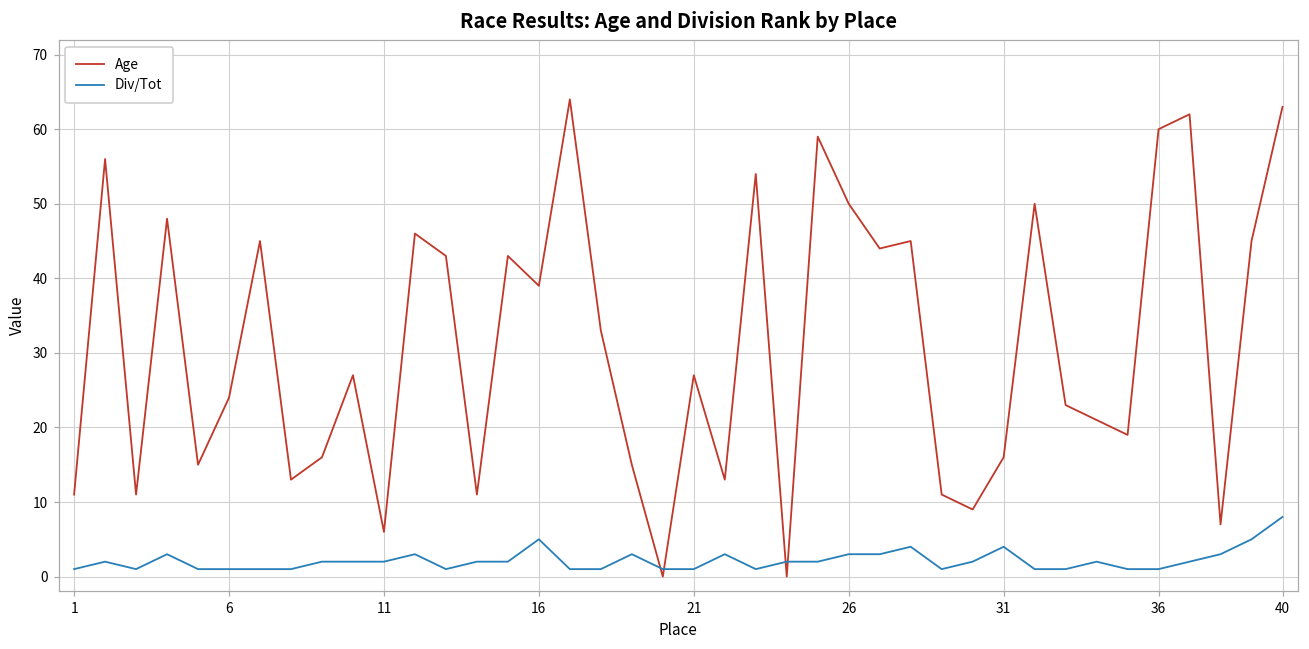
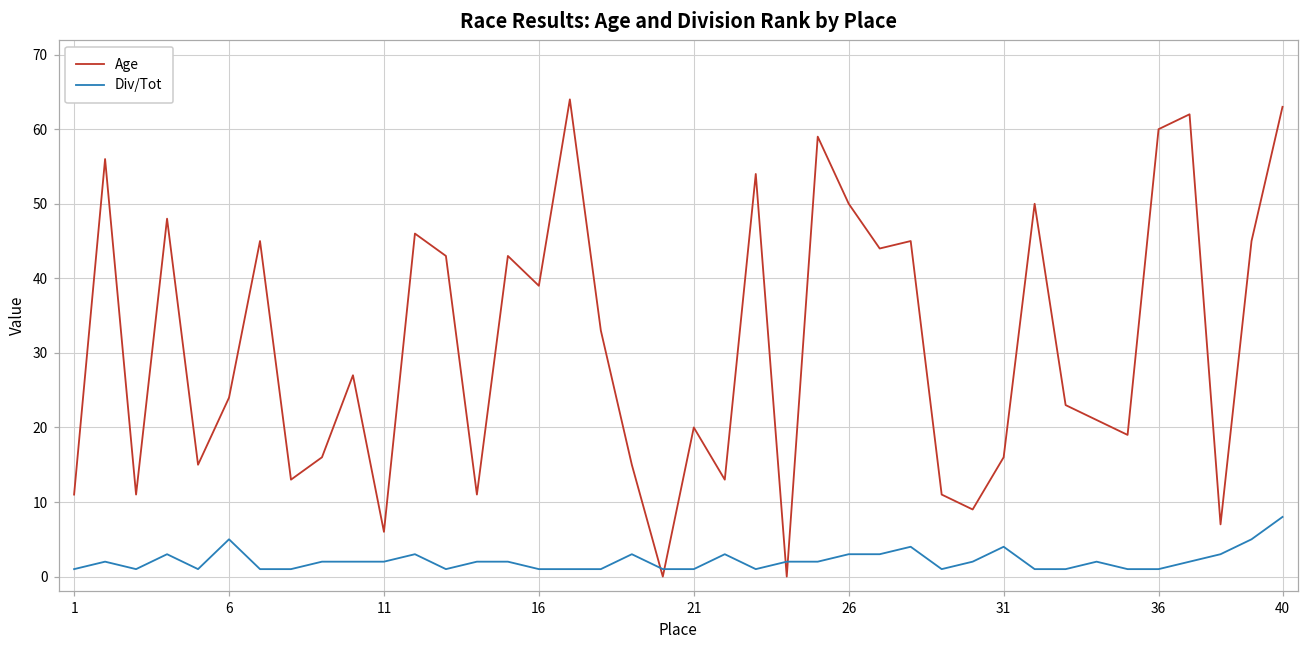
  {
    "Age": {
      "1": 11,
      "6": 24,
      "11": 6,
      "16": 39,
-     "21": 27,
+     "21": 20,
      "26": 50,
      "31": 16,
      "36": 60,
      "40": 63
    },
    "Div/Tot": {
      "1": 1,
-     "6": 1,
+     "6": 5,
      "11": 2,
-     "16": 5,
+     "16": 1,
      "21": 1,
      "26": 3,
      "31": 4,
      "36": 1,
      "40": 8
    }
  }
